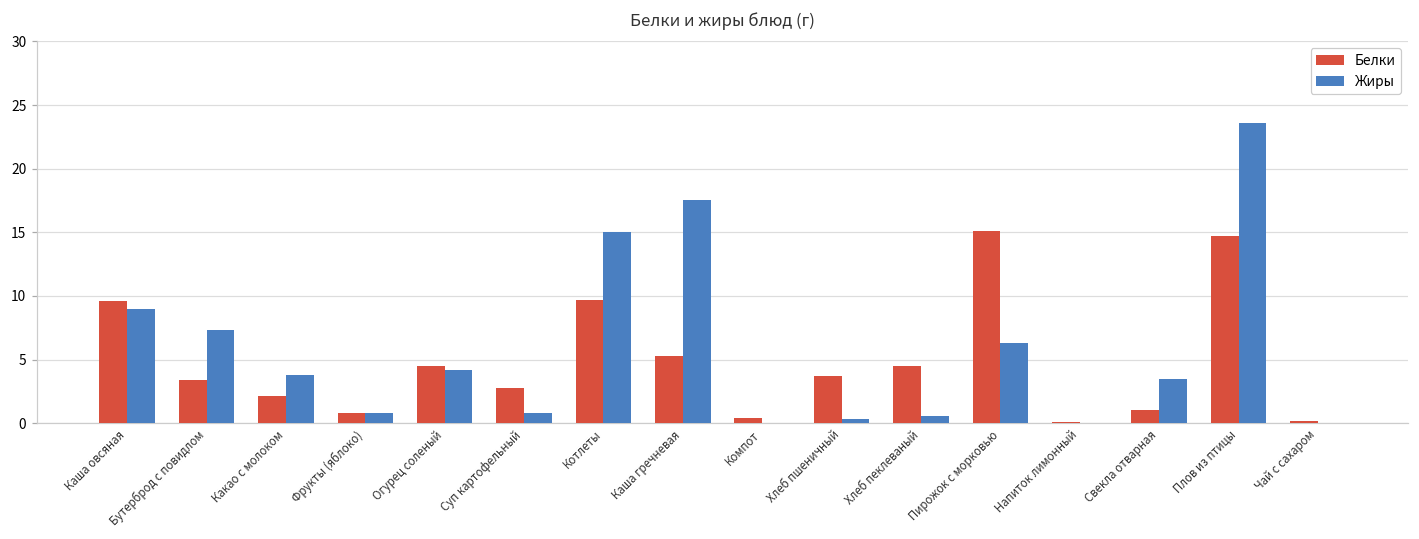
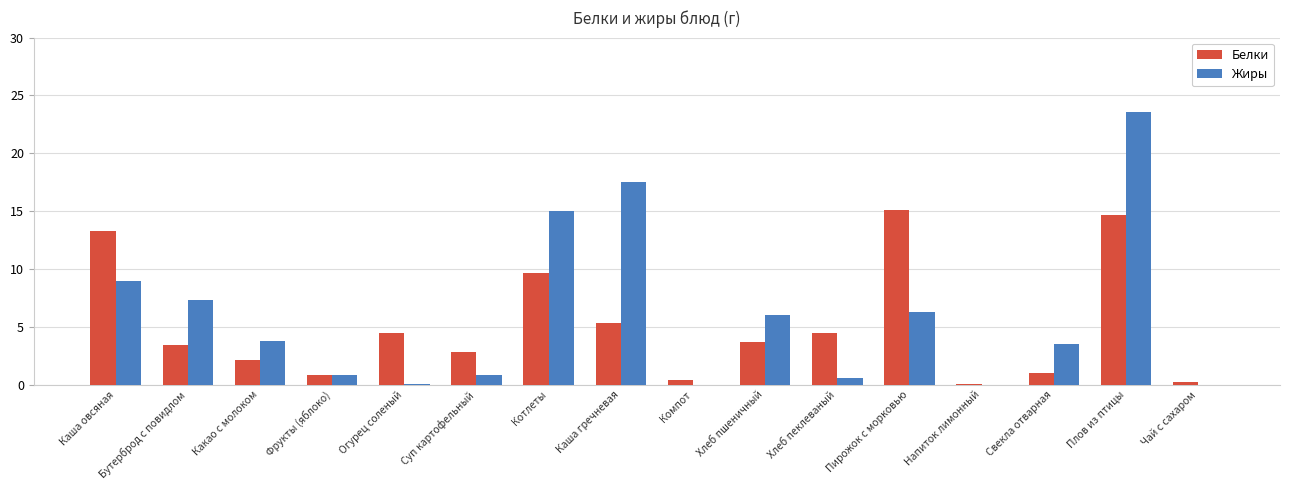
  {
    "Белки": {
-     "Каша овсяная": 9.6,
+     "Каша овсяная": 13.3,
      "Бутерброд с повидлом": 3.4,
      "Какао с молоком": 2.1,
      "Фрукты (яблоко)": 0.8,
      "Огурец соленый": 4.5,
      "Суп картофельный": 2.8,
      "Котлеты": 9.7,
      "Каша гречневая": 5.3,
      "Компот": 0.4,
      "Хлеб пшеничный": 3.7,
      "Хлеб пеклеваный": 4.5,
      "Пирожок с морковью": 15.1,
      "Свекла отварная": 1.1,
      "Плов из птицы": 14.7
    },
    "Жиры": {
      "Каша овсяная": 9.0,
      "Бутерброд с повидлом": 7.3,
      "Какао с молоком": 3.8,
      "Фрукты (яблоко)": 0.8,
-     "Огурец соленый": 4.2,
+     "Огурец соленый": 0.1,
      "Суп картофельный": 0.8,
      "Котлеты": 15.0,
      "Каша гречневая": 17.5,
      "Компот": 0.0,
-     "Хлеб пшеничный": 0.3,
+     "Хлеб пшеничный": 6.0,
      "Хлеб пеклеваный": 0.6,
      "Пирожок с морковью": 6.3,
      "Напиток лимонный": 0.0,
      "Свекла отварная": 3.5,
      "Плов из птицы": 23.6,
      "Чай с сахаром": 0.0
    }
  }
